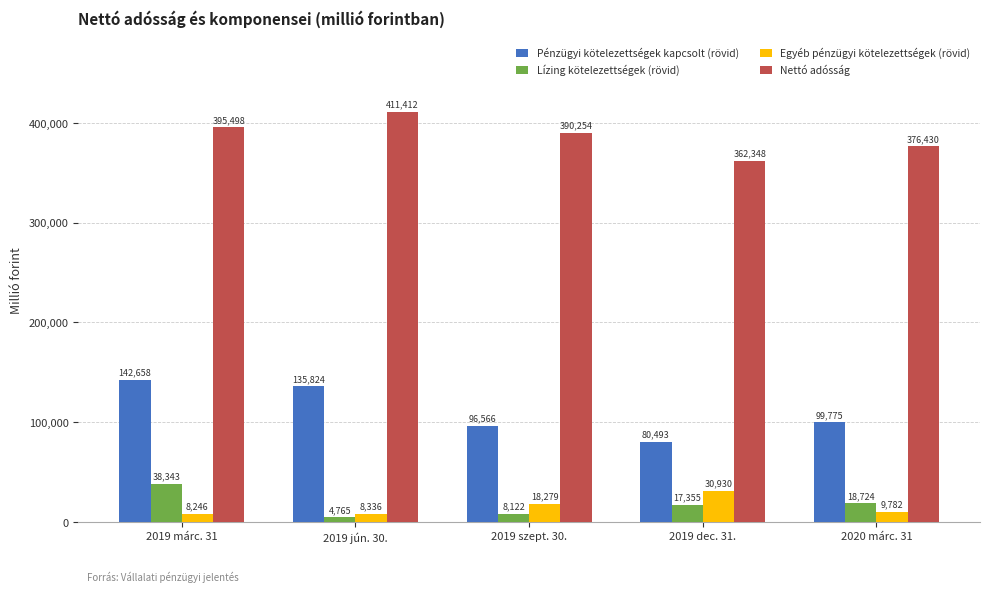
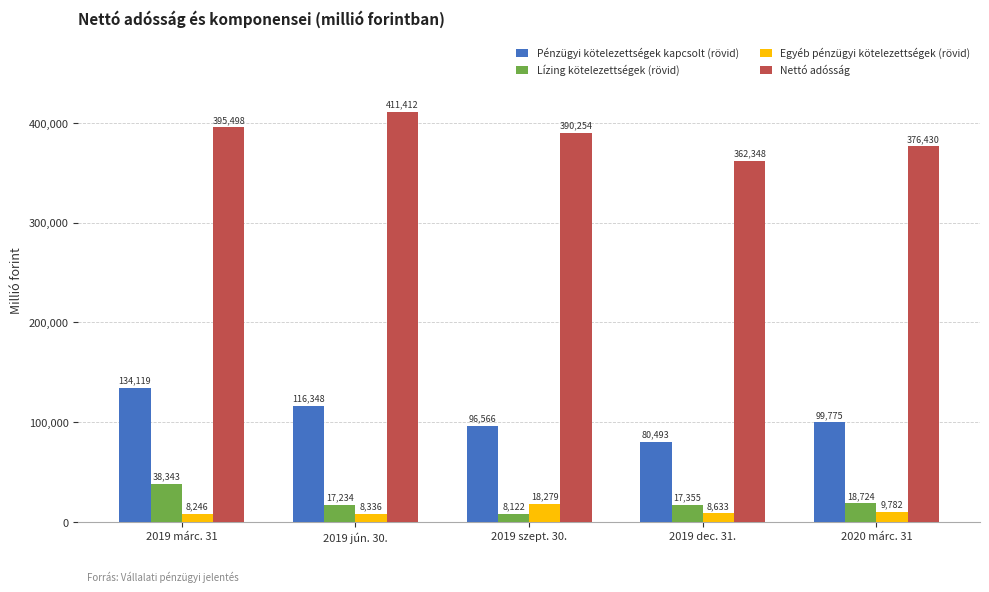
  {
    "Pénzügyi kötelezettségek kapcsolt (rövid)": {
-     "2019 márc. 31": "142,658",
-     "2019 jún. 30.": "135,824",
+     "2019 márc. 31": "134,119",
+     "2019 jún. 30.": "116,348",
      "2019 szept. 30.": "96,566",
      "2019 dec. 31.": "80,493",
      "2020 márc. 31": "99,775"
    },
    "Lízing kötelezettségek (rövid)": {
      "2019 márc. 31": "38,343",
-     "2019 jún. 30.": "4,765",
+     "2019 jún. 30.": "17,234",
      "2019 szept. 30.": "8,122",
      "2019 dec. 31.": "17,355",
      "2020 márc. 31": "18,724"
    },
    "Egyéb pénzügyi kötelezettségek (rövid)": {
      "2019 márc. 31": "8,246",
      "2019 jún. 30.": "8,336",
      "2019 szept. 30.": "18,279",
-     "2019 dec. 31.": "30,930",
+     "2019 dec. 31.": "8,633",
      "2020 márc. 31": "9,782"
    },
    "Nettó adósság": {
      "2019 márc. 31": "395,498",
      "2019 jún. 30.": "411,412",
      "2019 szept. 30.": "390,254",
      "2019 dec. 31.": "362,348",
      "2020 márc. 31": "376,430"
    }
  }
